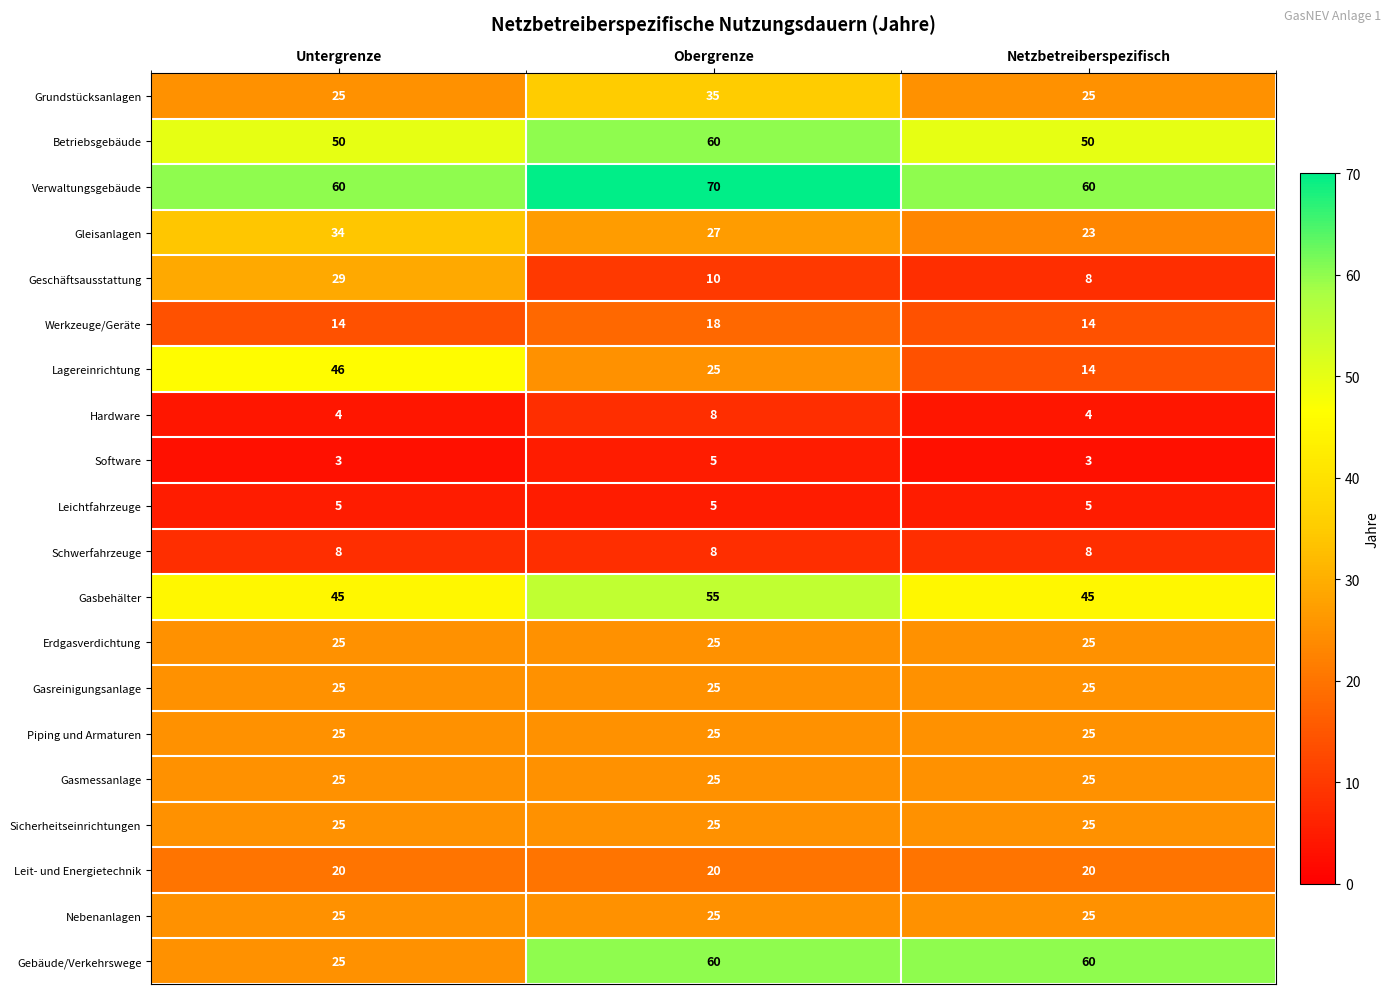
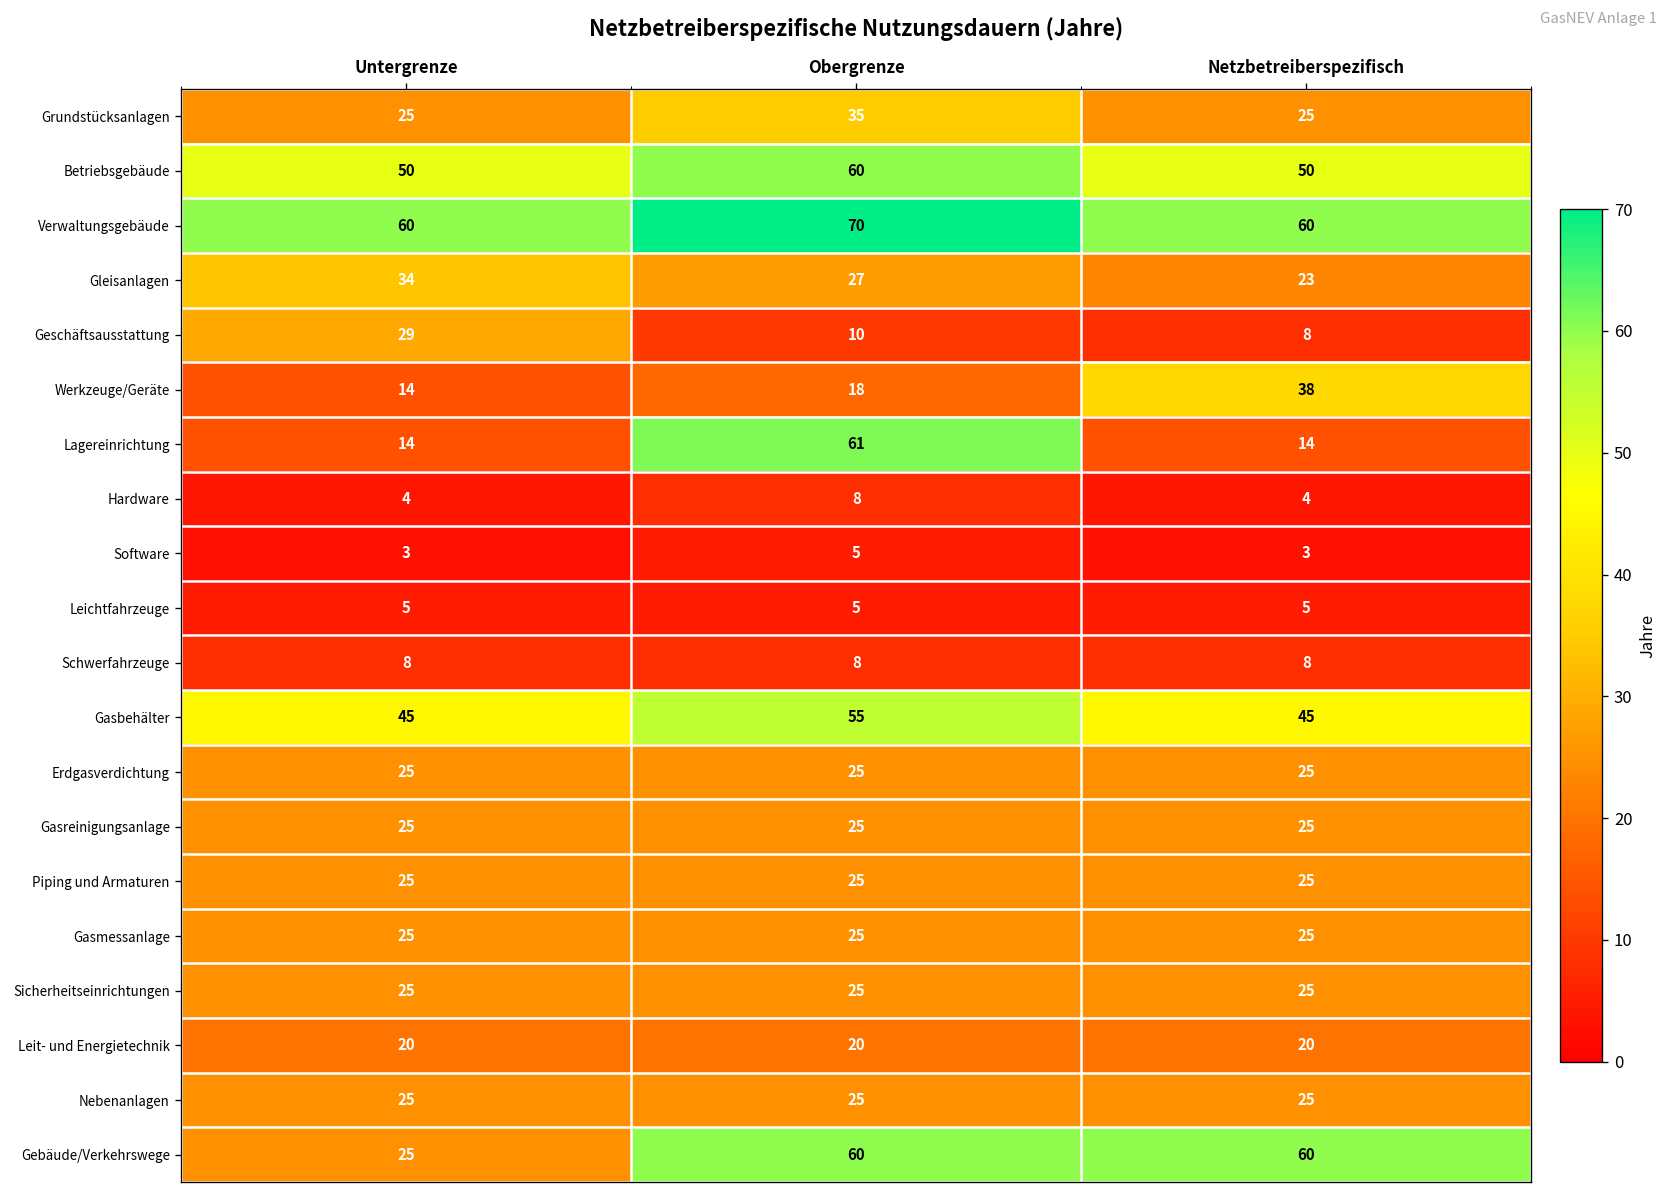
  {
    "Grundstücksanlagen": {
      "Untergrenze": 25,
      "Obergrenze": 35,
      "Netzbetreiberspezifisch": 25
    },
    "Betriebsgebäude": {
      "Untergrenze": 50,
      "Obergrenze": 60,
      "Netzbetreiberspezifisch": 50
    },
    "Verwaltungsgebäude": {
      "Untergrenze": 60,
      "Obergrenze": 70,
      "Netzbetreiberspezifisch": 60
    },
    "Gleisanlagen": {
      "Untergrenze": 34,
      "Obergrenze": 27,
      "Netzbetreiberspezifisch": 23
    },
    "Geschäftsausstattung": {
      "Untergrenze": 29,
      "Obergrenze": 10,
      "Netzbetreiberspezifisch": 8
    },
    "Werkzeuge/Geräte": {
      "Untergrenze": 14,
      "Obergrenze": 18,
-     "Netzbetreiberspezifisch": 14
+     "Netzbetreiberspezifisch": 38
    },
    "Lagereinrichtung": {
-     "Untergrenze": 46,
-     "Obergrenze": 25,
+     "Untergrenze": 14,
+     "Obergrenze": 61,
      "Netzbetreiberspezifisch": 14
    },
    "Hardware": {
      "Untergrenze": 4,
      "Obergrenze": 8,
      "Netzbetreiberspezifisch": 4
    },
    "Software": {
      "Untergrenze": 3,
      "Obergrenze": 5,
      "Netzbetreiberspezifisch": 3
    },
    "Leichtfahrzeuge": {
      "Untergrenze": 5,
      "Obergrenze": 5,
      "Netzbetreiberspezifisch": 5
    },
    "Schwerfahrzeuge": {
      "Untergrenze": 8,
      "Obergrenze": 8,
      "Netzbetreiberspezifisch": 8
    },
    "Gasbehälter": {
      "Untergrenze": 45,
      "Obergrenze": 55,
      "Netzbetreiberspezifisch": 45
    },
    "Erdgasverdichtung": {
      "Untergrenze": 25,
      "Obergrenze": 25,
      "Netzbetreiberspezifisch": 25
    },
    "Gasreinigungsanlage": {
      "Untergrenze": 25,
      "Obergrenze": 25,
      "Netzbetreiberspezifisch": 25
    },
    "Piping und Armaturen": {
      "Untergrenze": 25,
      "Obergrenze": 25,
      "Netzbetreiberspezifisch": 25
    },
    "Gasmessanlage": {
      "Untergrenze": 25,
      "Obergrenze": 25,
      "Netzbetreiberspezifisch": 25
    },
    "Sicherheitseinrichtungen": {
      "Untergrenze": 25,
      "Obergrenze": 25,
      "Netzbetreiberspezifisch": 25
    },
    "Leit- und Energietechnik": {
      "Untergrenze": 20,
      "Obergrenze": 20,
      "Netzbetreiberspezifisch": 20
    },
    "Nebenanlagen": {
      "Untergrenze": 25,
      "Obergrenze": 25,
      "Netzbetreiberspezifisch": 25
    },
    "Gebäude/Verkehrswege": {
      "Untergrenze": 25,
      "Obergrenze": 60,
      "Netzbetreiberspezifisch": 60
    }
  }
